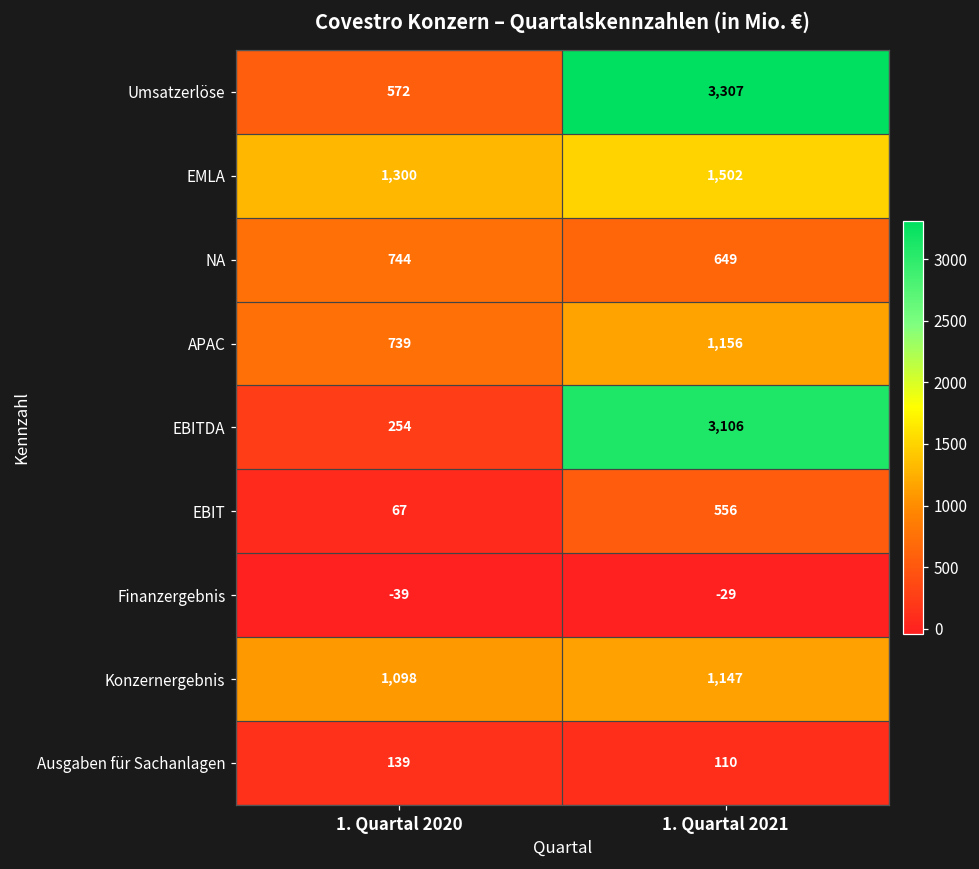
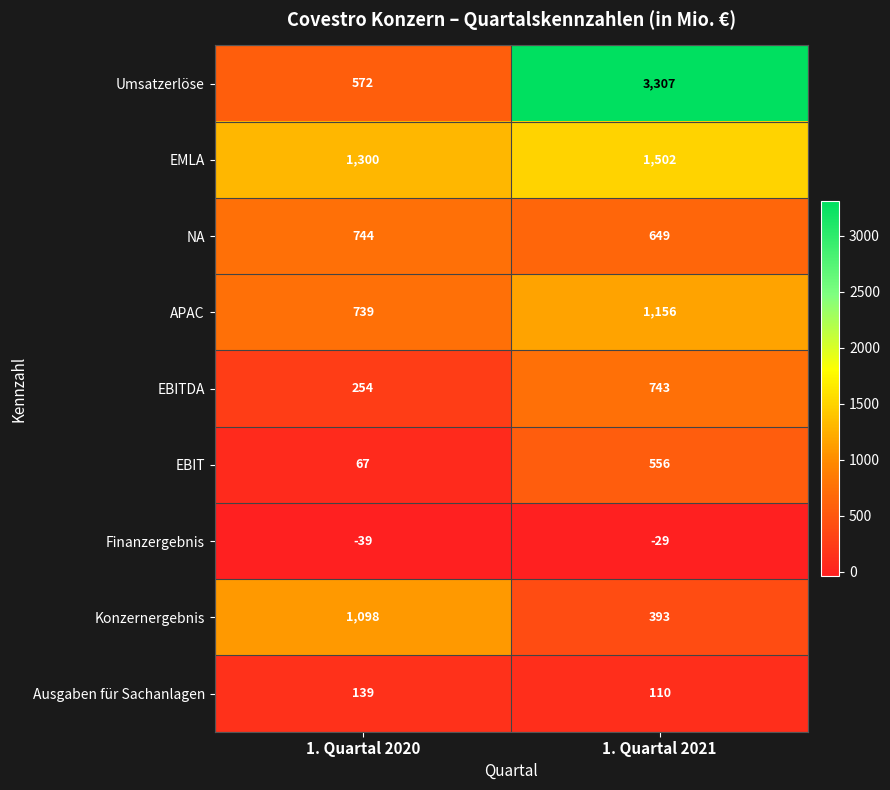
  {
    "Umsatzerlöse": {
      "1. Quartal 2020": "572",
      "1. Quartal 2021": "3,307"
    },
    "EMLA": {
      "1. Quartal 2020": "1,300",
      "1. Quartal 2021": "1,502"
    },
    "NA": {
      "1. Quartal 2020": "744",
      "1. Quartal 2021": "649"
    },
    "APAC": {
      "1. Quartal 2020": "739",
      "1. Quartal 2021": "1,156"
    },
    "EBITDA": {
      "1. Quartal 2020": "254",
-     "1. Quartal 2021": "3,106"
+     "1. Quartal 2021": "743"
    },
    "EBIT": {
      "1. Quartal 2020": "67",
      "1. Quartal 2021": "556"
    },
    "Finanzergebnis": {
      "1. Quartal 2020": "-39",
      "1. Quartal 2021": "-29"
    },
    "Konzernergebnis": {
      "1. Quartal 2020": "1,098",
-     "1. Quartal 2021": "1,147"
+     "1. Quartal 2021": "393"
    },
    "Ausgaben für Sachanlagen": {
      "1. Quartal 2020": "139",
      "1. Quartal 2021": "110"
    }
  }
